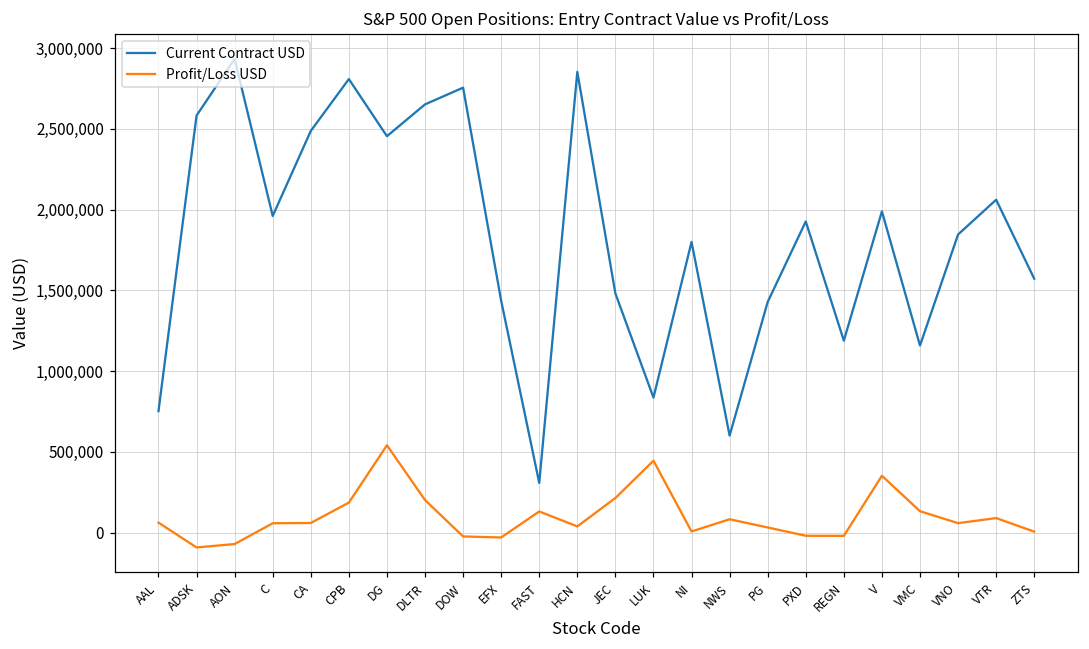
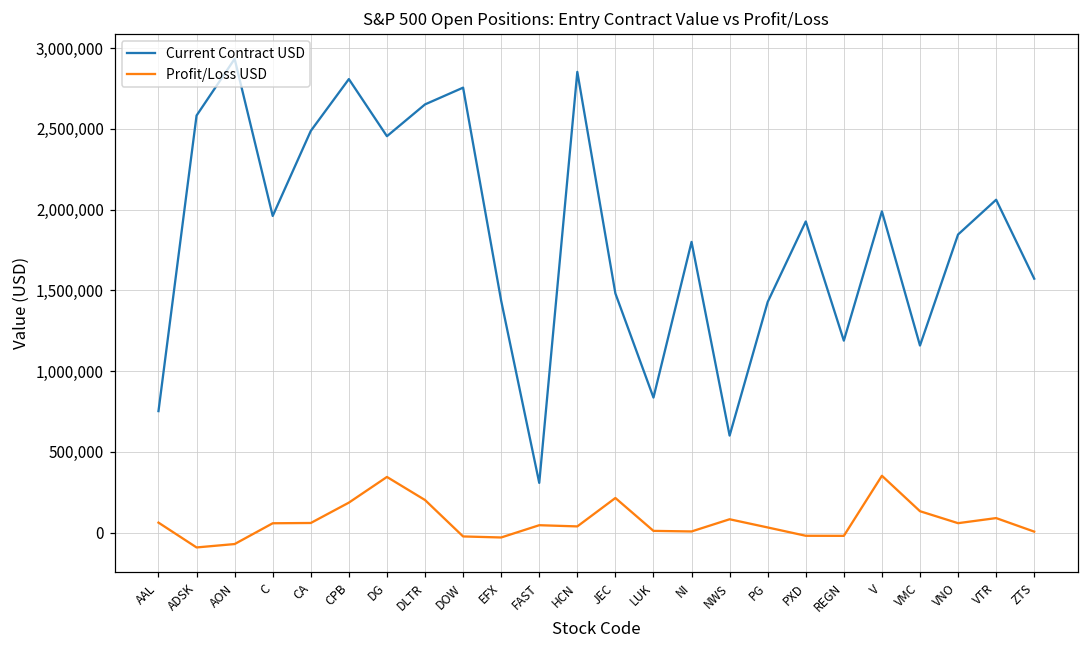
  {
    "Current Contract USD": {
      "AAL": "750,000",
      "ADSK": "2,580,000",
      "C": "1,960,000",
      "CA": "2,490,000",
      "CPB": "2,810,000",
      "DG": "2,460,000",
      "DLTR": "2,650,000",
      "DOW": "2,760,000",
      "EFX": "1,440,000",
      "FAST": "310,000",
      "HCN": "2,850,000",
      "JEC": "1,480,000",
      "LUK": "840,000",
      "NI": "1,800,000",
      "NWS": "600,000",
      "PG": "1,430,000",
      "PXD": "1,930,000",
      "REGN": "1,190,000",
      "V": "1,990,000",
      "VMC": "1,160,000",
      "VNO": "1,850,000",
      "VTR": "2,060,000",
      "ZTS": "1,570,000"
    },
    "Profit/Loss USD": {
      "AAL": "60,000",
      "ADSK": "-90,000",
      "AON": "-70,000",
      "C": "60,000",
      "CA": "60,000",
      "CPB": "190,000",
-     "DG": "540,000",
+     "DG": "350,000",
      "DLTR": "200,000",
      "DOW": "-20,000",
      "EFX": "-30,000",
-     "FAST": "130,000",
+     "FAST": "50,000",
      "HCN": "40,000",
      "JEC": "210,000",
-     "LUK": "450,000",
+     "LUK": "10,000",
      "NI": "10,000",
      "NWS": "80,000",
      "PG": "30,000",
      "PXD": "-20,000",
      "REGN": "-20,000",
      "V": "350,000",
      "VMC": "130,000",
      "VNO": "60,000",
      "VTR": "90,000",
      "ZTS": "10,000"
    }
  }
